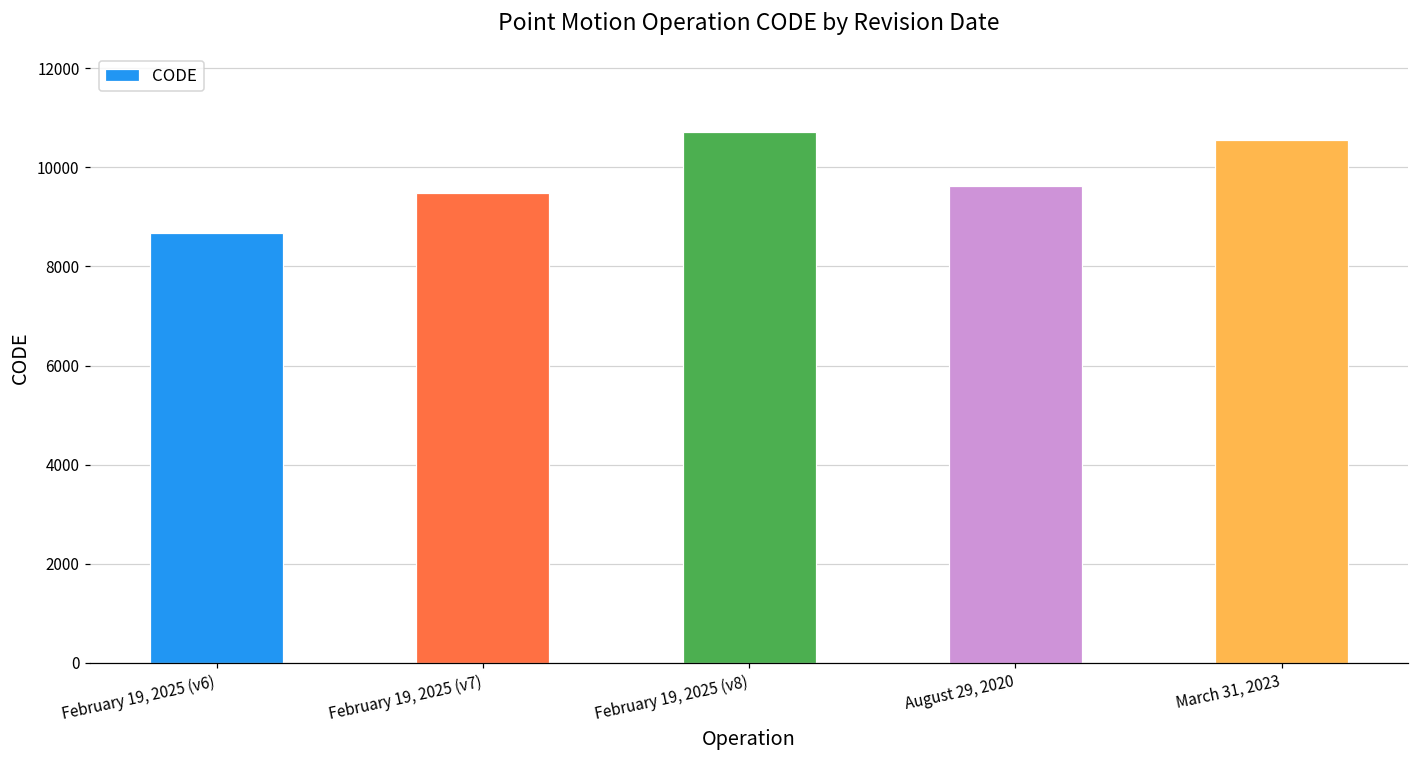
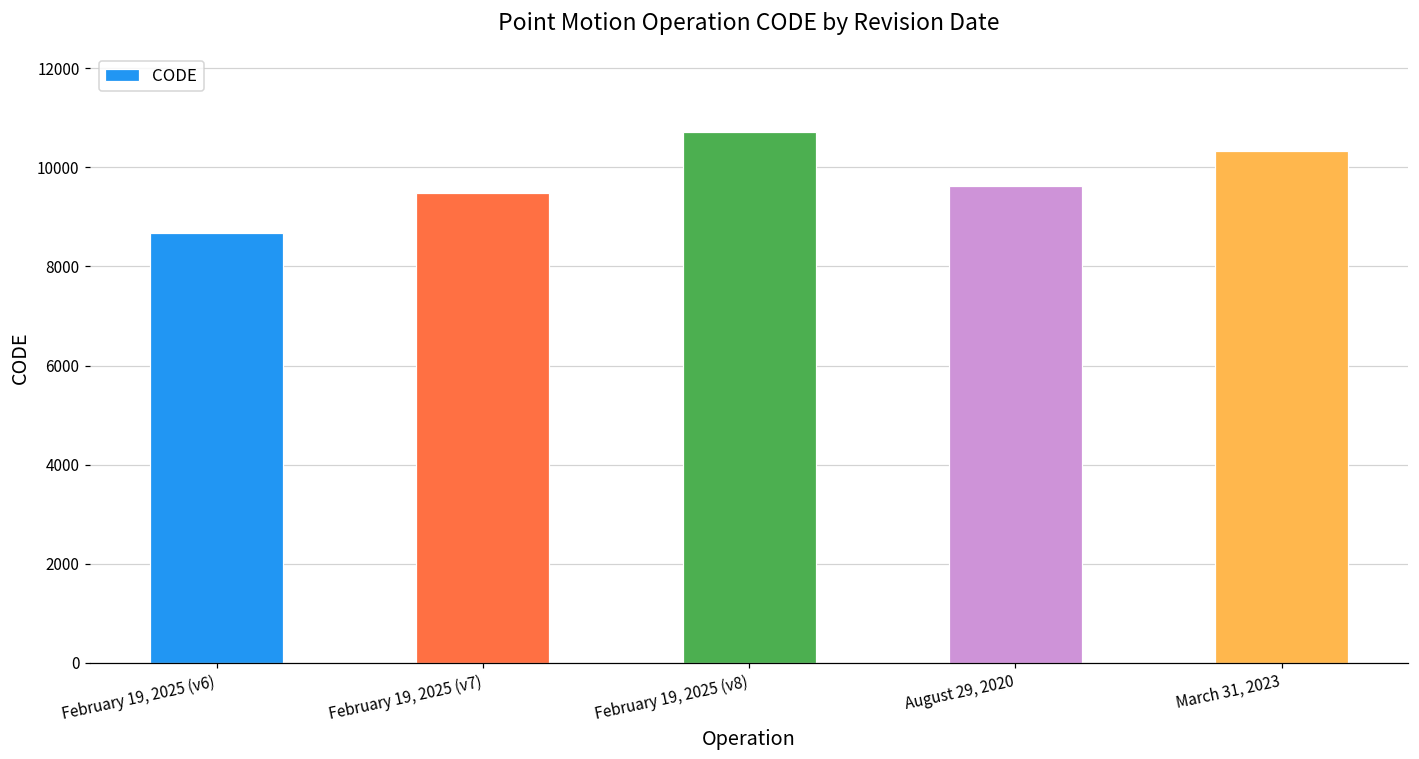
  {
    "February 19, 2025 (v6)": 8700,
    "February 19, 2025 (v7)": 9500,
    "February 19, 2025 (v8)": 10700,
    "August 29, 2020": 9600,
-   "March 31, 2023": 10600
+   "March 31, 2023": 10300
  }
